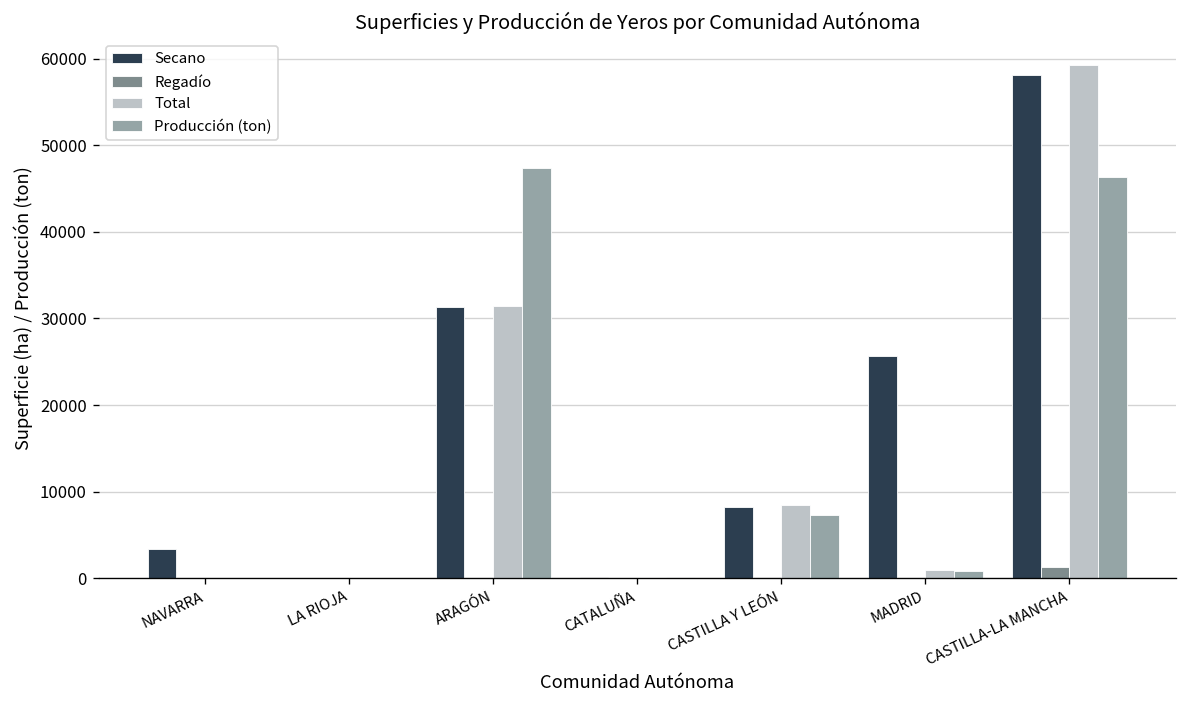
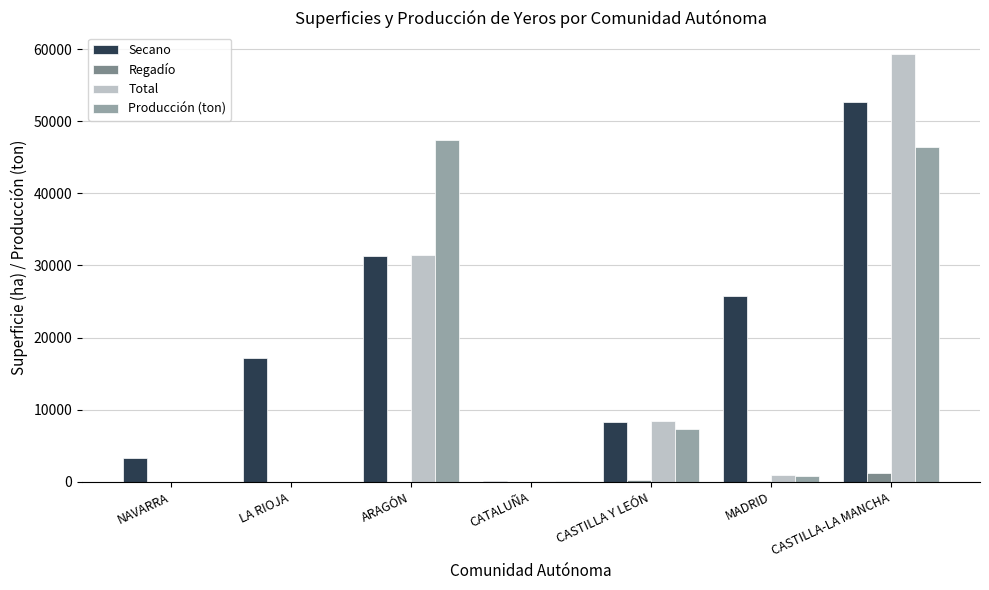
  {
    "Secano": {
      "NAVARRA": 3000,
-     "LA RIOJA": 0,
+     "LA RIOJA": 17000,
      "ARAGÓN": 31000,
      "CASTILLA Y LEÓN": 8000,
      "MADRID": 26000,
-     "CASTILLA-LA MANCHA": 58000
+     "CASTILLA-LA MANCHA": 53000
    }
  }
